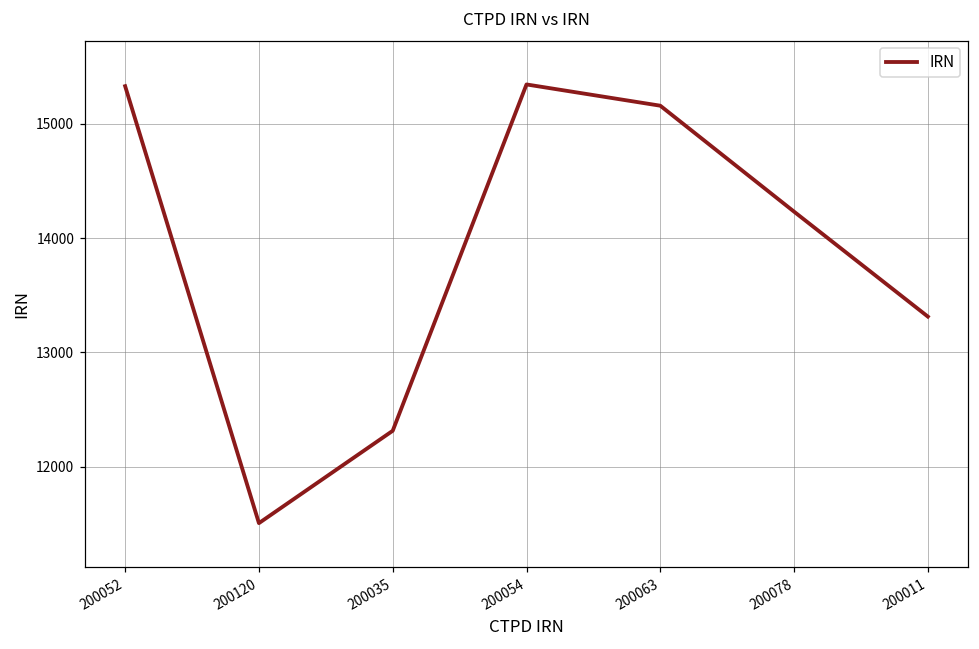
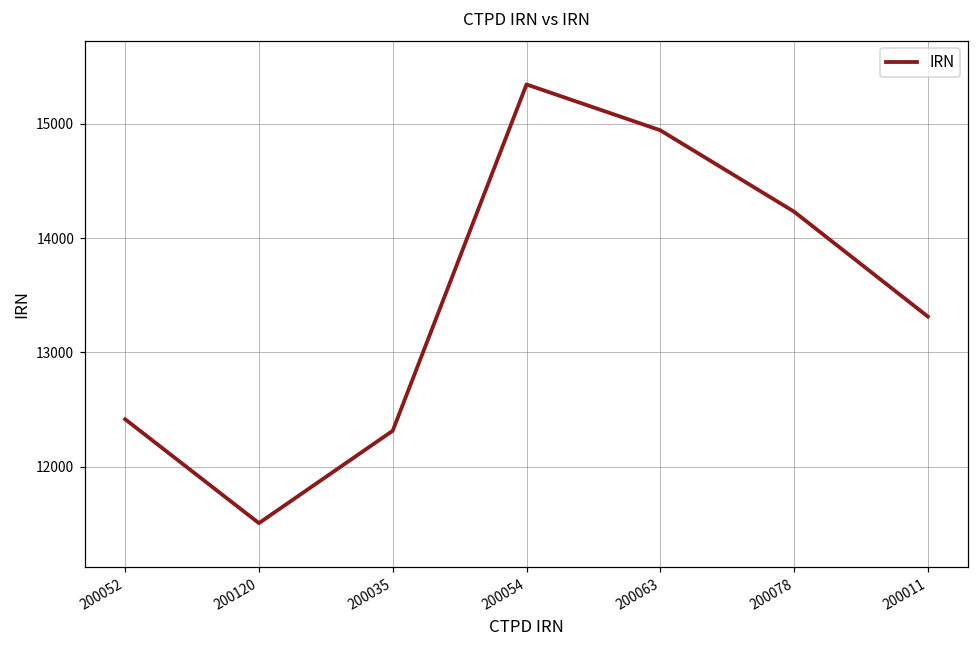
  {
-   "200052": 15330,
+   "200052": 12420,
    "200120": 11510,
    "200035": 12310,
    "200054": 15340,
-   "200063": 15160,
+   "200063": 14940,
    "200078": 14230,
    "200011": 13310
  }
